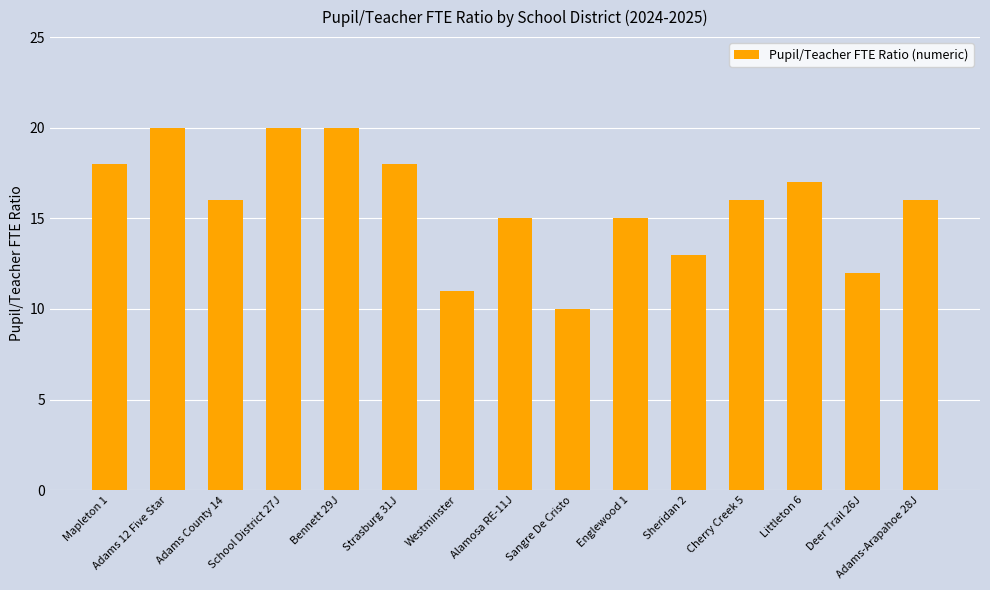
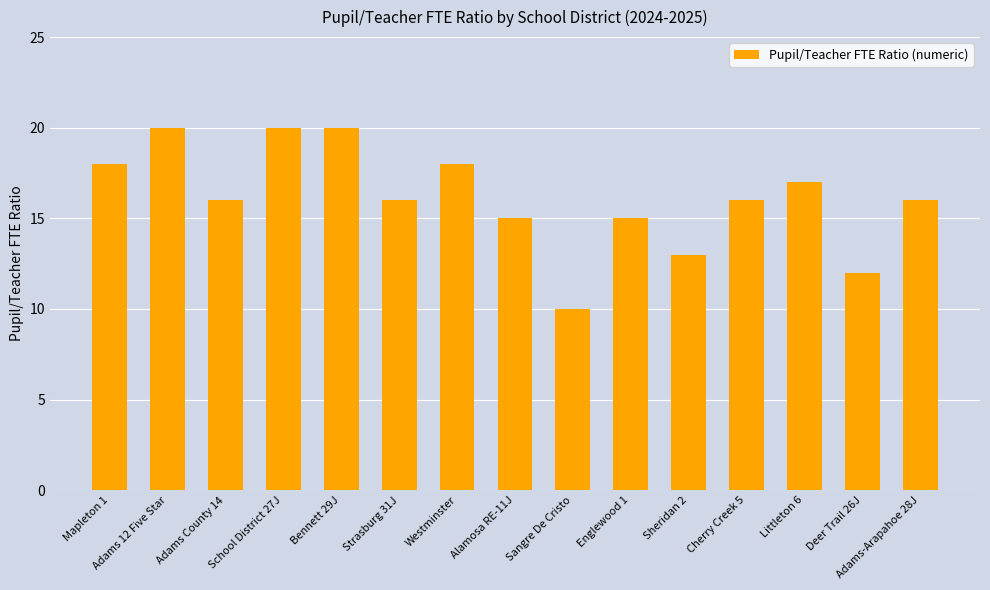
  {
    "Mapleton 1": 18,
    "Adams 12 Five Star": 20,
    "Adams County 14": 16,
    "School District 27J": 20,
    "Bennett 29J": 20,
-   "Strasburg 31J": 18,
-   "Westminster": 11,
+   "Strasburg 31J": 16,
+   "Westminster": 18,
    "Alamosa RE-11J": 15,
    "Sangre De Cristo": 10,
    "Englewood 1": 15,
    "Sheridan 2": 13,
    "Cherry Creek 5": 16,
    "Littleton 6": 17,
    "Deer Trail 26J": 12,
    "Adams-Arapahoe 28J": 16
  }
